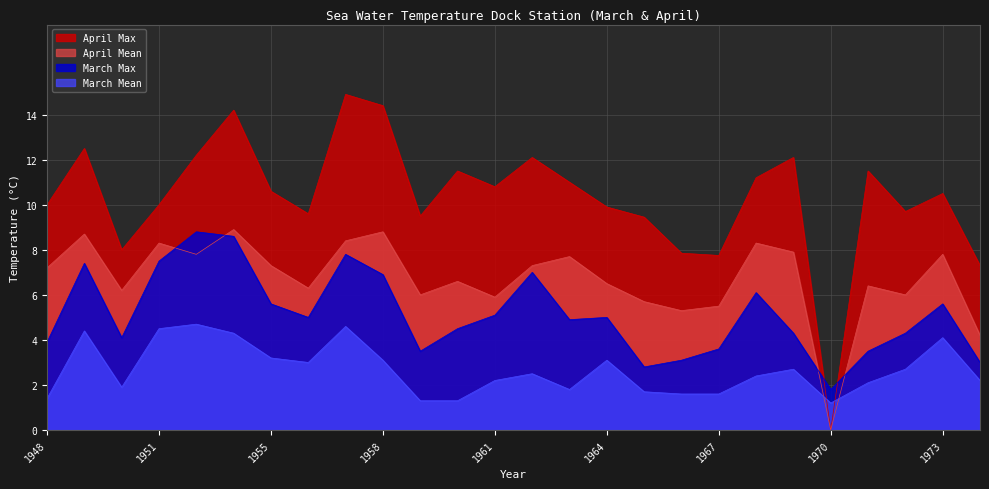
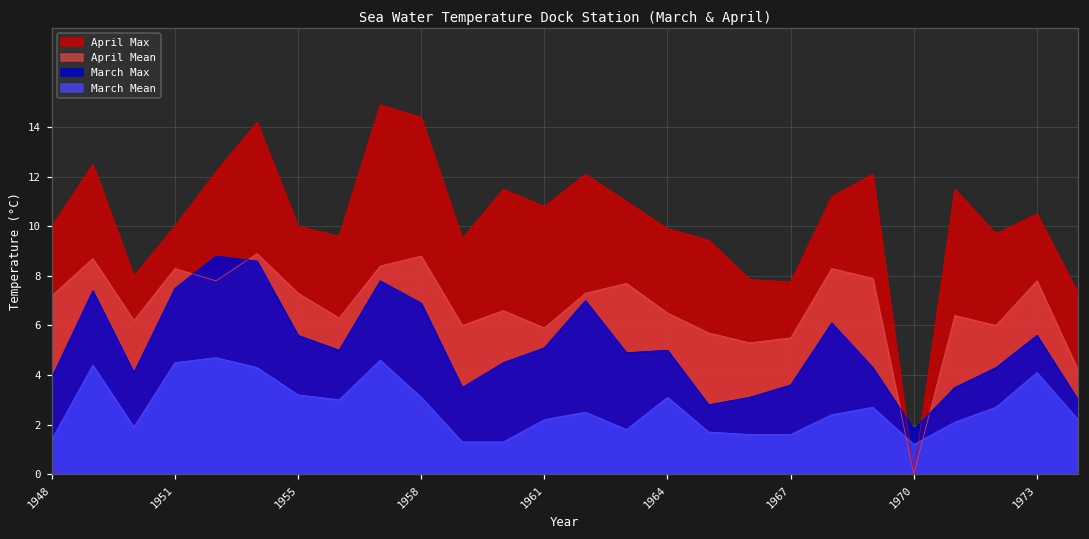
  {
    "April Max": {
      "1948": 10.0,
      "1951": 10.0,
-     "1955": 10.6,
+     "1955": 10.0,
      "1958": 14.4,
      "1961": 10.8,
      "1964": 9.9,
      "1967": 7.8,
      "1973": 10.5
    },
    "April Mean": {
      "1948": 7.2,
      "1951": 8.3,
      "1955": 7.3,
      "1958": 8.8,
      "1961": 5.9,
      "1964": 6.5,
      "1967": 5.5,
      "1973": 7.8
    },
    "March Max": {
      "1948": 3.9,
      "1951": 7.5,
      "1955": 5.6,
      "1958": 6.9,
      "1961": 5.1,
      "1964": 5.0,
      "1967": 3.6,
      "1970": 1.8,
      "1973": 5.6
    },
    "March Mean": {
      "1948": 1.4,
      "1951": 4.5,
      "1955": 3.2,
      "1958": 3.1,
      "1961": 2.2,
      "1964": 3.1,
      "1967": 1.6,
      "1970": 1.2,
      "1973": 4.1
    }
  }
